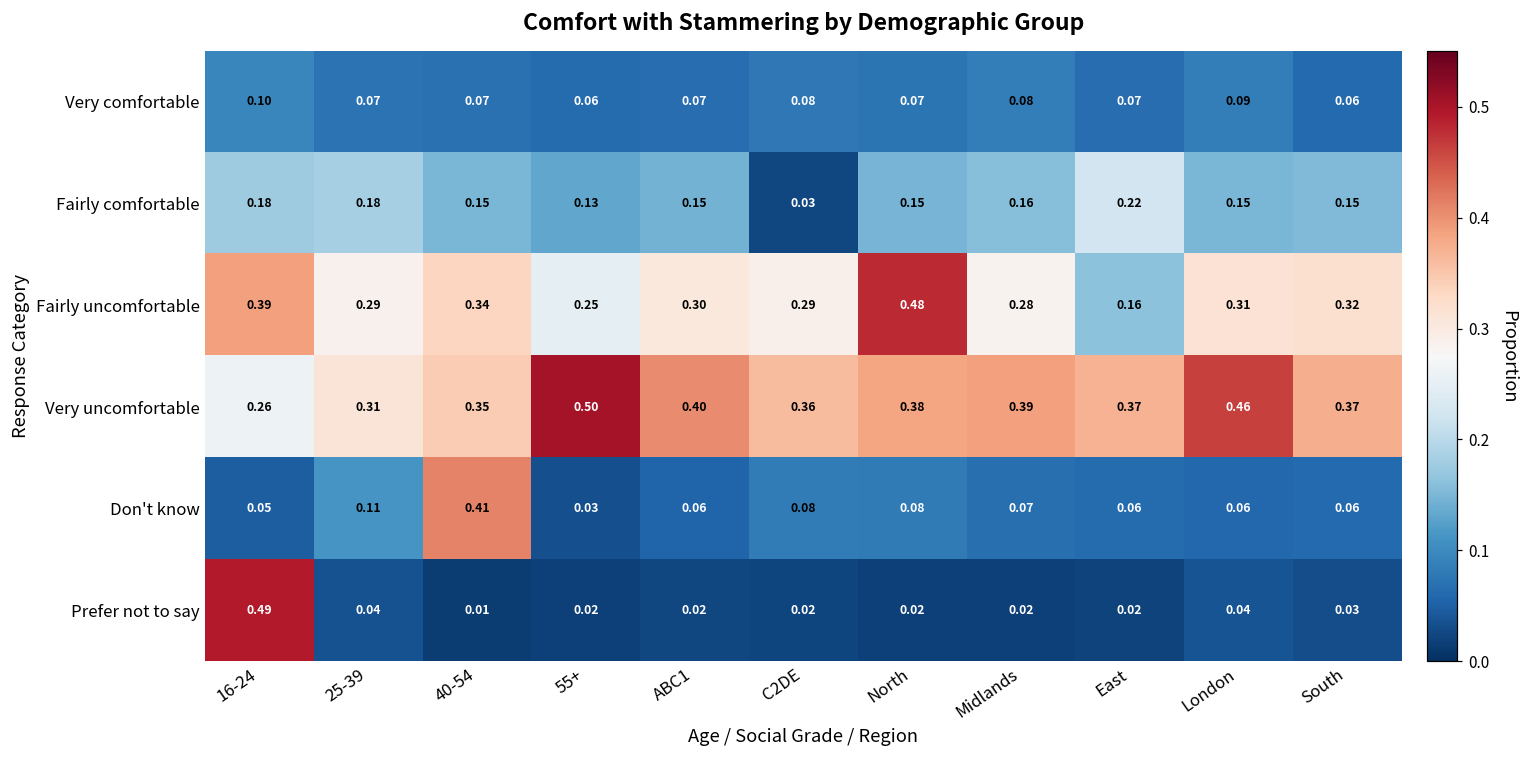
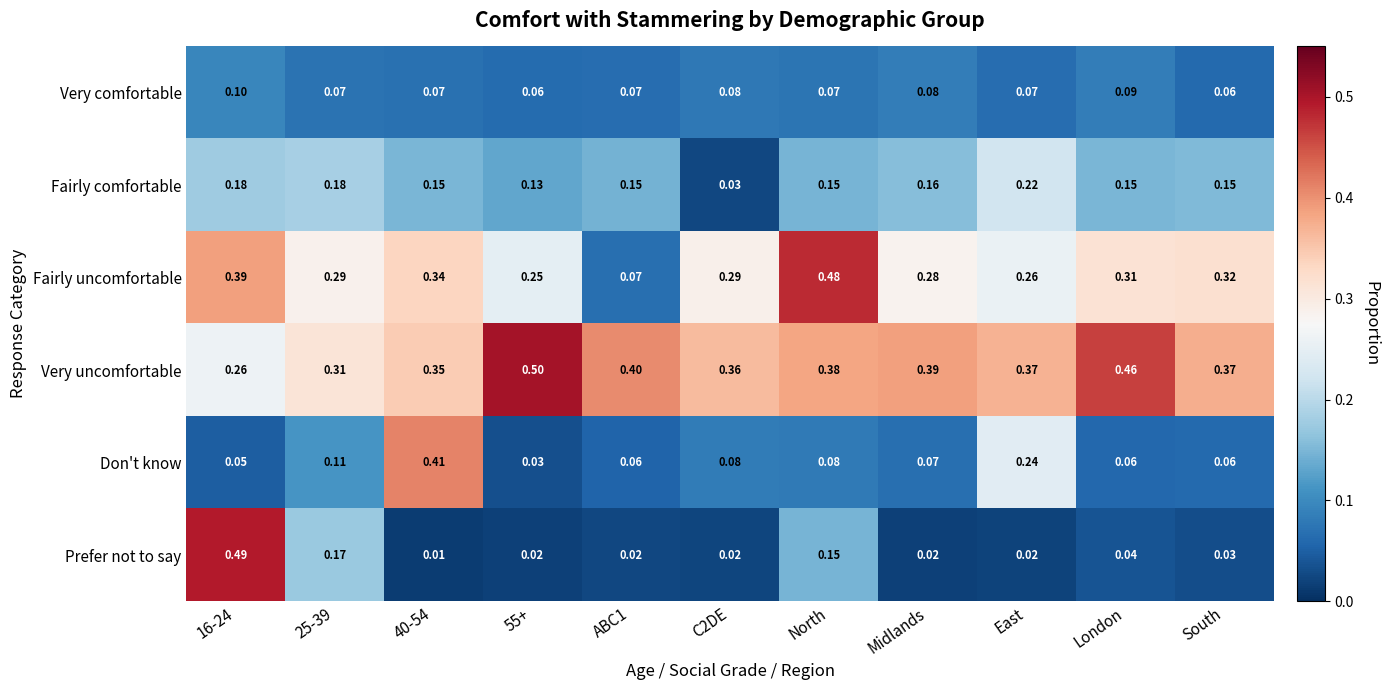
  {
    "Very comfortable": {
      "16-24": 0.10,
      "25-39": 0.07,
      "40-54": 0.07,
      "55+": 0.06,
      "ABC1": 0.07,
      "C2DE": 0.08,
      "North": 0.07,
      "Midlands": 0.08,
      "East": 0.07,
      "London": 0.09,
      "South": 0.06
    },
    "Fairly comfortable": {
      "16-24": 0.18,
      "25-39": 0.18,
      "40-54": 0.15,
      "55+": 0.13,
      "ABC1": 0.15,
      "C2DE": 0.03,
      "North": 0.15,
      "Midlands": 0.16,
      "East": 0.22,
      "London": 0.15,
      "South": 0.15
    },
    "Fairly uncomfortable": {
      "16-24": 0.39,
      "25-39": 0.29,
      "40-54": 0.34,
      "55+": 0.25,
-     "ABC1": 0.30,
+     "ABC1": 0.07,
      "C2DE": 0.29,
      "North": 0.48,
      "Midlands": 0.28,
-     "East": 0.16,
+     "East": 0.26,
      "London": 0.31,
      "South": 0.32
    },
    "Very uncomfortable": {
      "16-24": 0.26,
      "25-39": 0.31,
      "40-54": 0.35,
      "55+": 0.50,
      "ABC1": 0.40,
      "C2DE": 0.36,
      "North": 0.38,
      "Midlands": 0.39,
      "East": 0.37,
      "London": 0.46,
      "South": 0.37
    },
    "Don't know": {
      "16-24": 0.05,
      "25-39": 0.11,
      "40-54": 0.41,
      "55+": 0.03,
      "ABC1": 0.06,
      "C2DE": 0.08,
      "North": 0.08,
      "Midlands": 0.07,
-     "East": 0.06,
+     "East": 0.24,
      "London": 0.06,
      "South": 0.06
    },
    "Prefer not to say": {
      "16-24": 0.49,
-     "25-39": 0.04,
+     "25-39": 0.17,
      "40-54": 0.01,
      "55+": 0.02,
      "ABC1": 0.02,
      "C2DE": 0.02,
-     "North": 0.02,
+     "North": 0.15,
      "Midlands": 0.02,
      "East": 0.02,
      "London": 0.04,
      "South": 0.03
    }
  }
